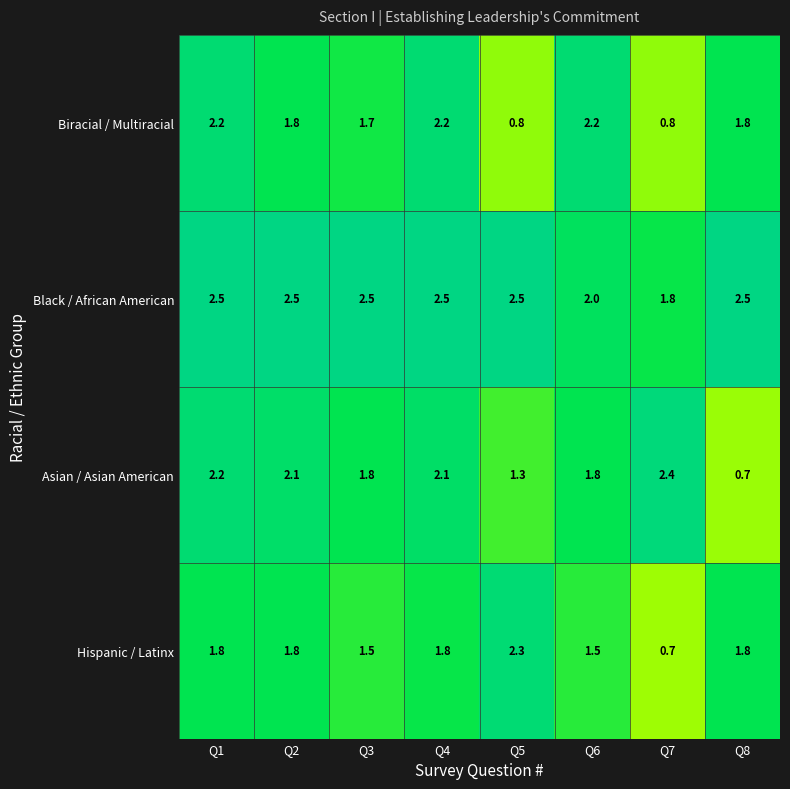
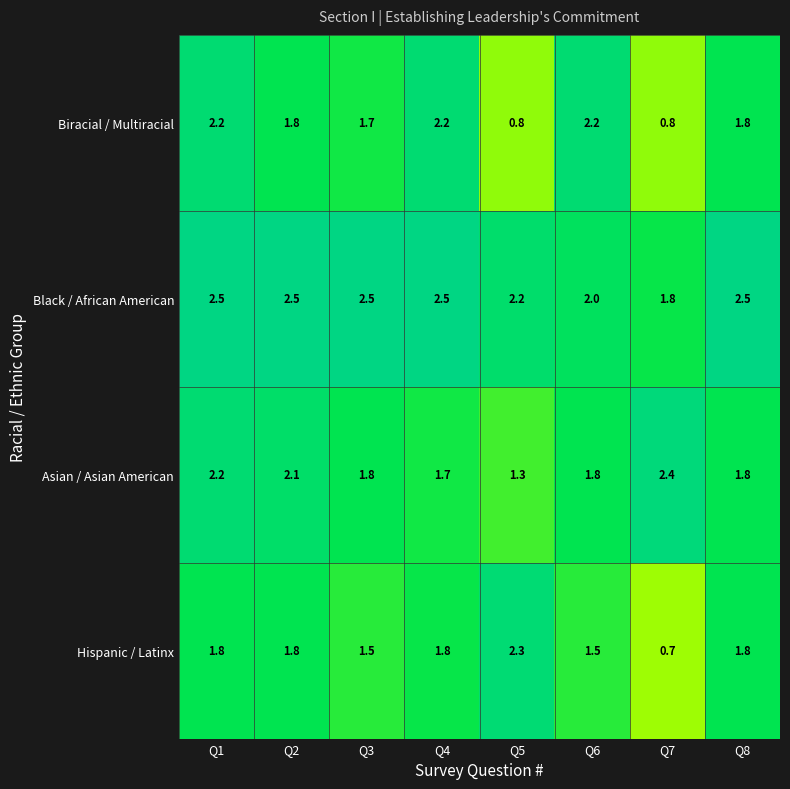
  {
    "Biracial / Multiracial": {
      "Q1": 2.2,
      "Q2": 1.8,
      "Q3": 1.7,
      "Q4": 2.2,
      "Q5": 0.8,
      "Q6": 2.2,
      "Q7": 0.8,
      "Q8": 1.8
    },
    "Black / African American": {
      "Q1": 2.5,
      "Q2": 2.5,
      "Q3": 2.5,
      "Q4": 2.5,
-     "Q5": 2.5,
+     "Q5": 2.2,
      "Q6": 2.0,
      "Q7": 1.8,
      "Q8": 2.5
    },
    "Asian / Asian American": {
      "Q1": 2.2,
      "Q2": 2.1,
      "Q3": 1.8,
-     "Q4": 2.1,
+     "Q4": 1.7,
      "Q5": 1.3,
      "Q6": 1.8,
      "Q7": 2.4,
-     "Q8": 0.7
+     "Q8": 1.8
    },
    "Hispanic / Latinx": {
      "Q1": 1.8,
      "Q2": 1.8,
      "Q3": 1.5,
      "Q4": 1.8,
      "Q5": 2.3,
      "Q6": 1.5,
      "Q7": 0.7,
      "Q8": 1.8
    }
  }
